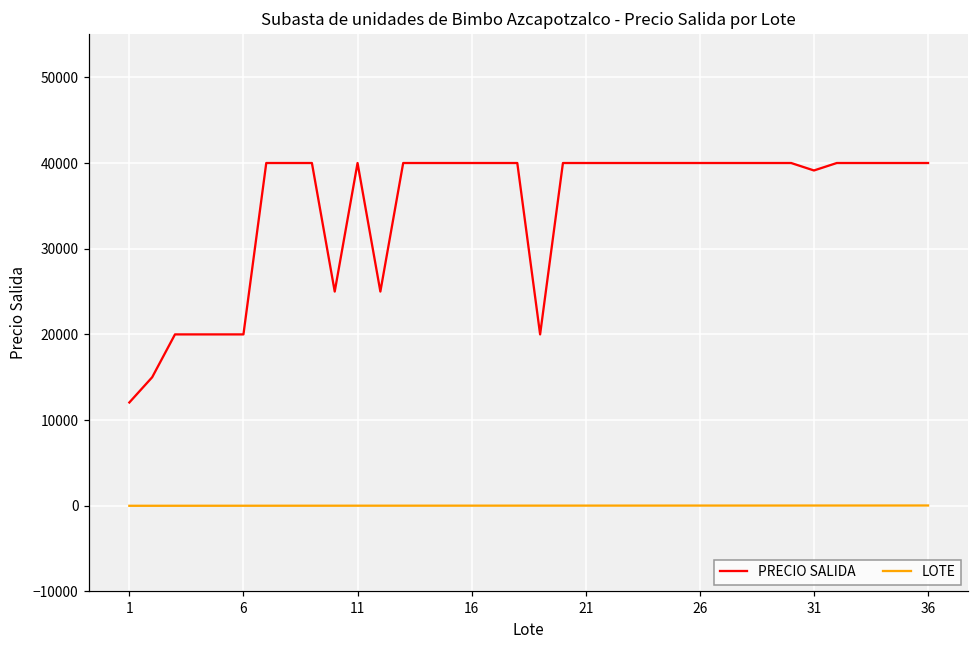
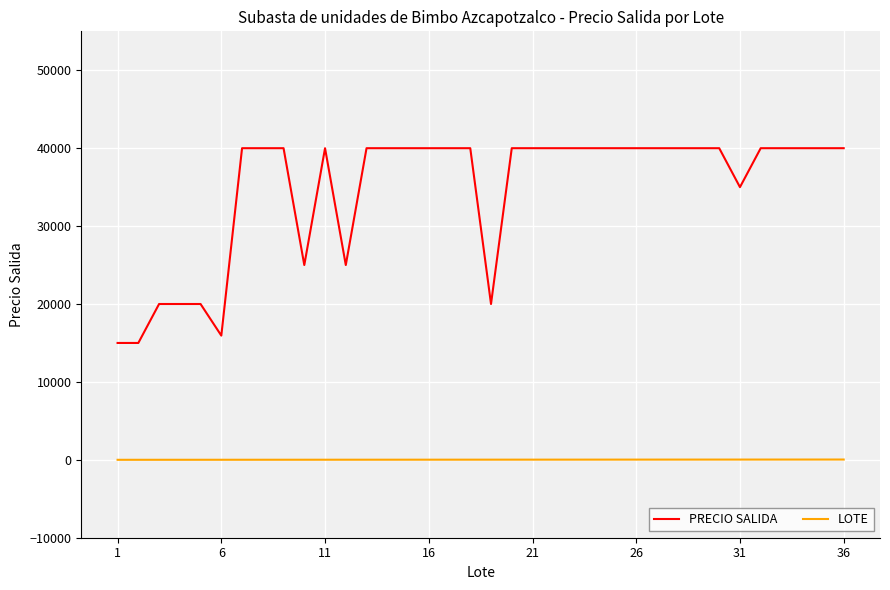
  {
    "PRECIO SALIDA": {
-     "1": 12000,
-     "6": 20000,
+     "1": 15000,
+     "6": 16000,
      "11": 40000,
      "16": 40000,
      "21": 40000,
      "26": 40000,
-     "31": 39000,
+     "31": 35000,
      "36": 40000
    },
    "LOTE": {
      "1": 0,
      "6": 0,
      "11": 0,
      "16": 0,
      "21": 0,
      "26": 0,
      "31": 0,
      "36": 0
    }
  }
